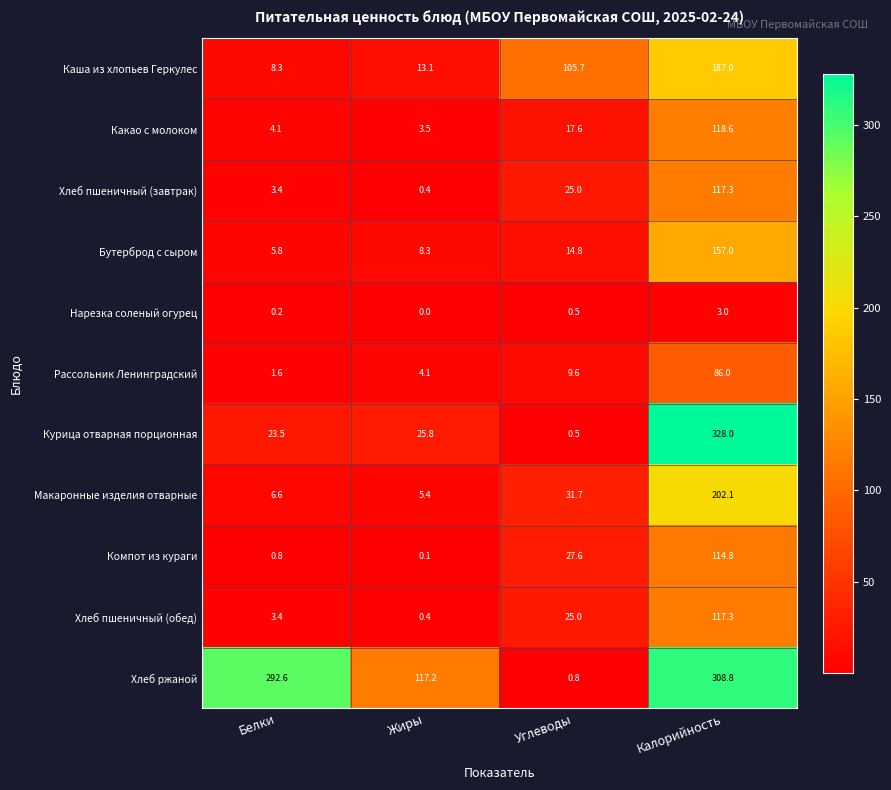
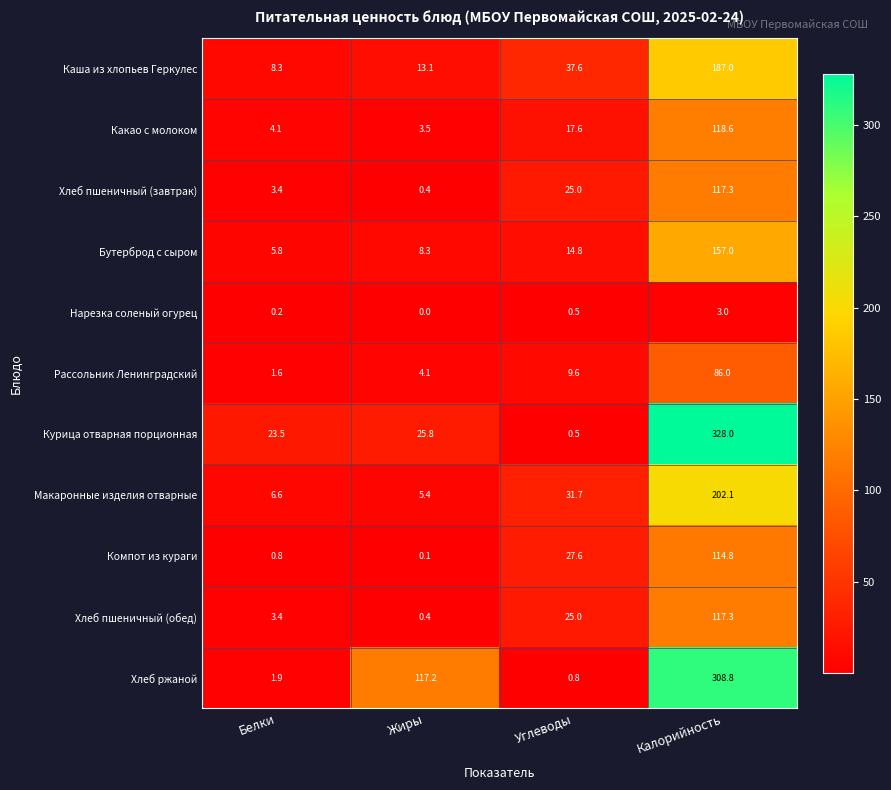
  {
    "Каша из хлопьев Геркулес": {
      "Белки": 8.3,
      "Жиры": 13.1,
-     "Углеводы": 105.7,
+     "Углеводы": 37.6,
      "Калорийность": 187.0
    },
    "Какао с молоком": {
      "Белки": 4.1,
      "Жиры": 3.5,
      "Углеводы": 17.6,
      "Калорийность": 118.6
    },
    "Хлеб пшеничный (завтрак)": {
      "Белки": 3.4,
      "Жиры": 0.4,
      "Углеводы": 25.0,
      "Калорийность": 117.3
    },
    "Бутерброд с сыром": {
      "Белки": 5.8,
      "Жиры": 8.3,
      "Углеводы": 14.8,
      "Калорийность": 157.0
    },
    "Нарезка соленый огурец": {
      "Белки": 0.2,
      "Жиры": 0.0,
      "Углеводы": 0.5,
      "Калорийность": 3.0
    },
    "Рассольник Ленинградский": {
      "Белки": 1.6,
      "Жиры": 4.1,
      "Углеводы": 9.6,
      "Калорийность": 86.0
    },
    "Курица отварная порционная": {
      "Белки": 23.5,
      "Жиры": 25.8,
      "Углеводы": 0.5,
      "Калорийность": 328.0
    },
    "Макаронные изделия отварные": {
      "Белки": 6.6,
      "Жиры": 5.4,
      "Углеводы": 31.7,
      "Калорийность": 202.1
    },
    "Компот из кураги": {
      "Белки": 0.8,
      "Жиры": 0.1,
      "Углеводы": 27.6,
      "Калорийность": 114.8
    },
    "Хлеб пшеничный (обед)": {
      "Белки": 3.4,
      "Жиры": 0.4,
      "Углеводы": 25.0,
      "Калорийность": 117.3
    },
    "Хлеб ржаной": {
-     "Белки": 292.6,
+     "Белки": 1.9,
      "Жиры": 117.2,
      "Углеводы": 0.8,
      "Калорийность": 308.8
    }
  }
